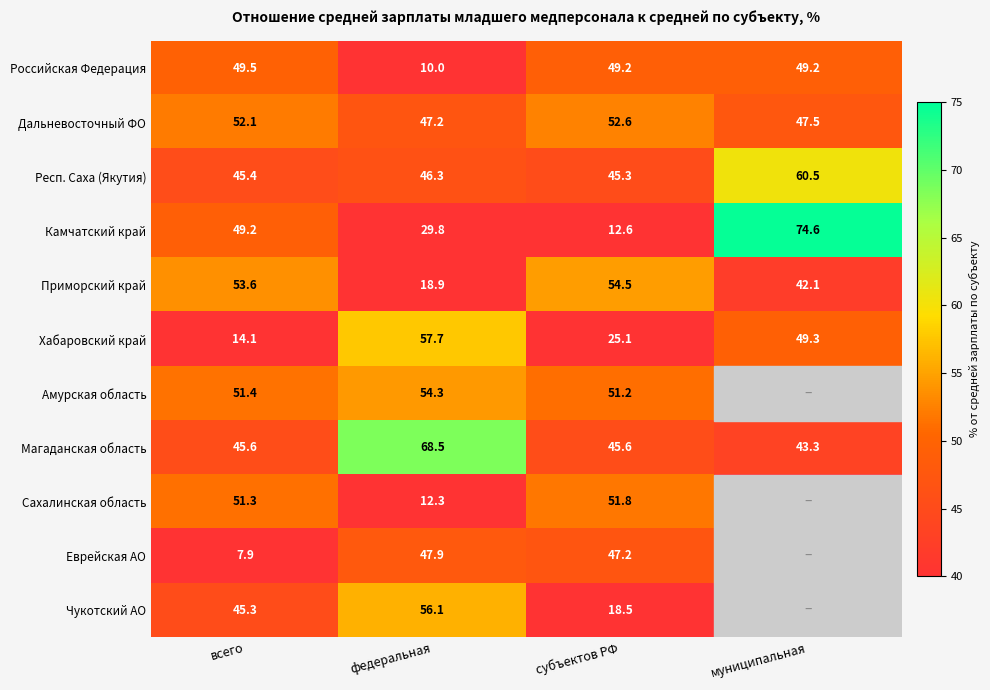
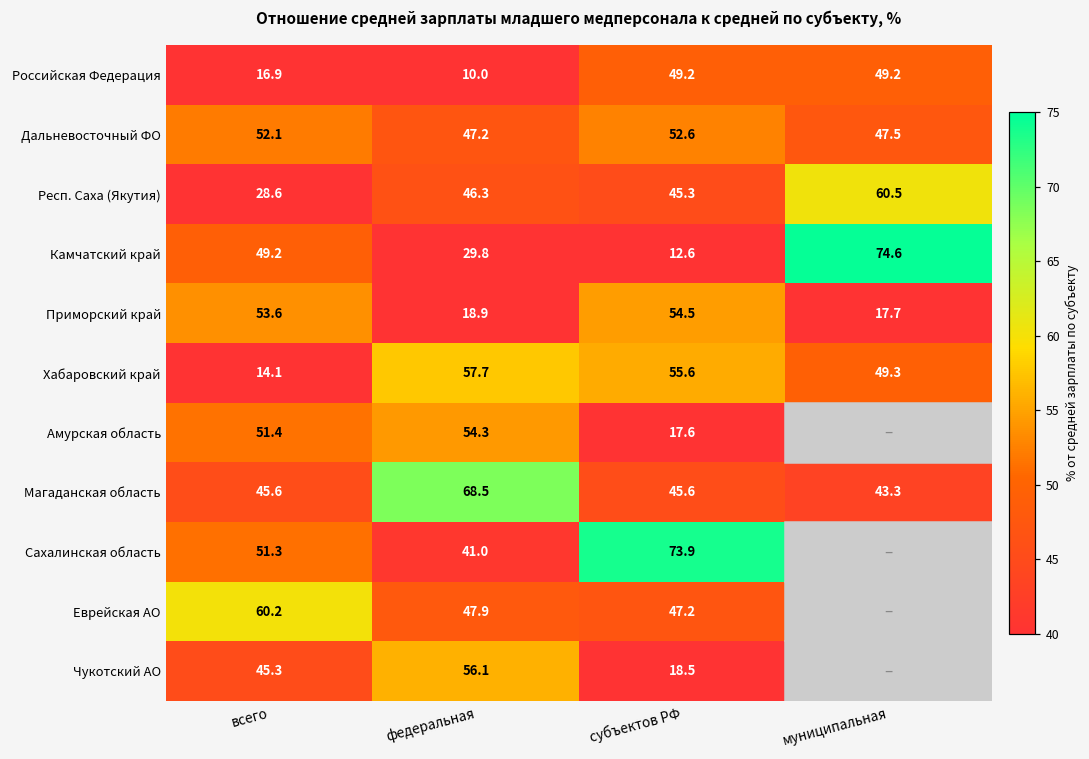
  {
    "Российская Федерация": {
-     "всего": 49.5,
+     "всего": 16.9,
      "федеральная": 10.0,
      "субъектов РФ": 49.2,
      "муниципальная": 49.2
    },
    "Дальневосточный ФО": {
      "всего": 52.1,
      "федеральная": 47.2,
      "субъектов РФ": 52.6,
      "муниципальная": 47.5
    },
    "Респ. Саха (Якутия)": {
-     "всего": 45.4,
+     "всего": 28.6,
      "федеральная": 46.3,
      "субъектов РФ": 45.3,
      "муниципальная": 60.5
    },
    "Камчатский край": {
      "всего": 49.2,
      "федеральная": 29.8,
      "субъектов РФ": 12.6,
      "муниципальная": 74.6
    },
    "Приморский край": {
      "всего": 53.6,
      "федеральная": 18.9,
      "субъектов РФ": 54.5,
-     "муниципальная": 42.1
+     "муниципальная": 17.7
    },
    "Хабаровский край": {
      "всего": 14.1,
      "федеральная": 57.7,
-     "субъектов РФ": 25.1,
+     "субъектов РФ": 55.6,
      "муниципальная": 49.3
    },
    "Амурская область": {
      "всего": 51.4,
      "федеральная": 54.3,
-     "субъектов РФ": 51.2
+     "субъектов РФ": 17.6
    },
    "Магаданская область": {
      "всего": 45.6,
      "федеральная": 68.5,
      "субъектов РФ": 45.6,
      "муниципальная": 43.3
    },
    "Сахалинская область": {
      "всего": 51.3,
-     "федеральная": 12.3,
-     "субъектов РФ": 51.8
+     "федеральная": 41.0,
+     "субъектов РФ": 73.9
    },
    "Еврейская АО": {
-     "всего": 7.9,
+     "всего": 60.2,
      "федеральная": 47.9,
      "субъектов РФ": 47.2
    },
    "Чукотский АО": {
      "всего": 45.3,
      "федеральная": 56.1,
      "субъектов РФ": 18.5
    }
  }
